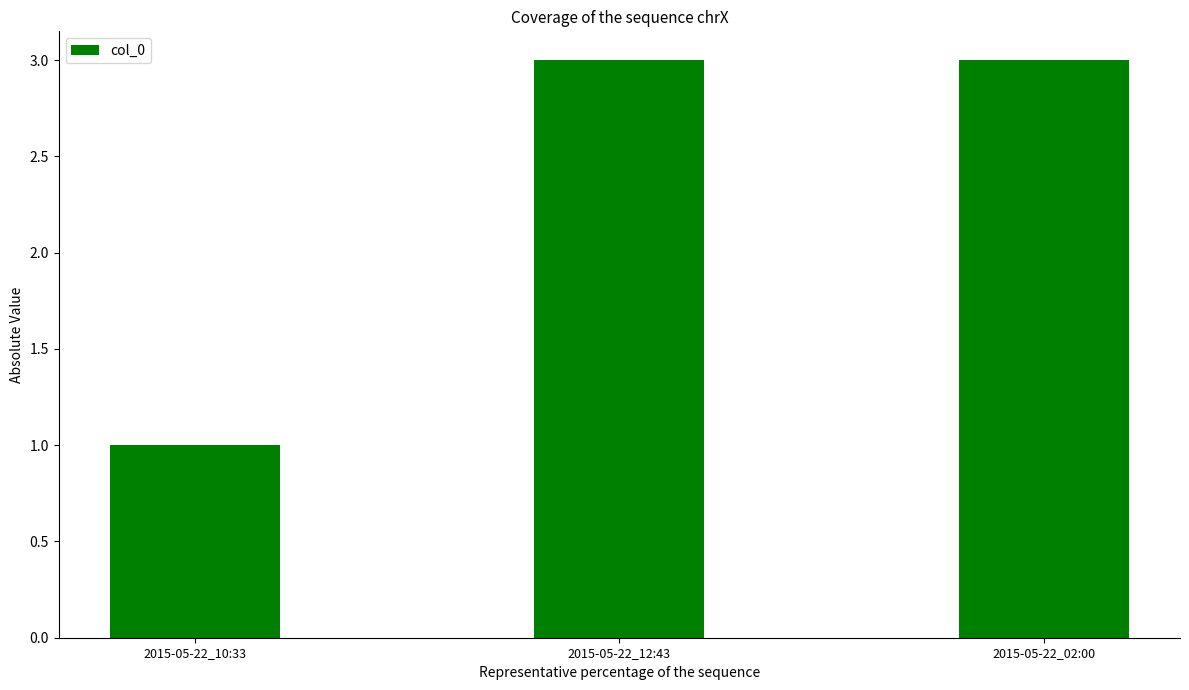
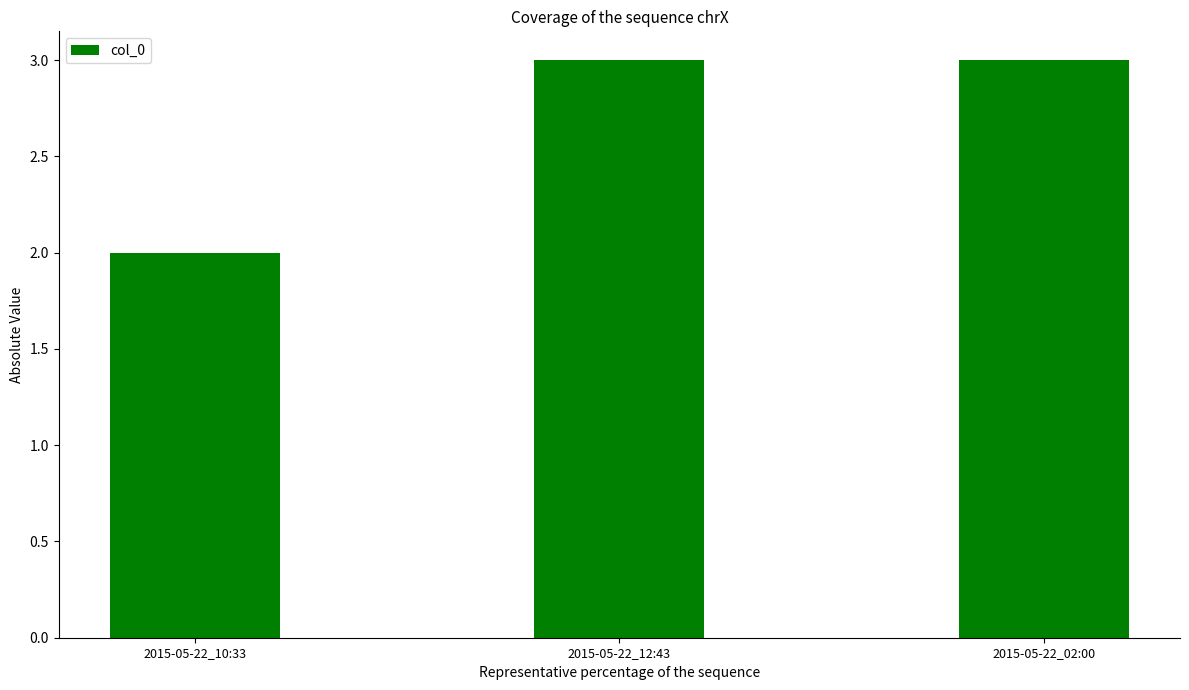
  {
-   "2015-05-22_10:33": 1,
+   "2015-05-22_10:33": 2,
    "2015-05-22_12:43": 3,
    "2015-05-22_02:00": 3
  }
